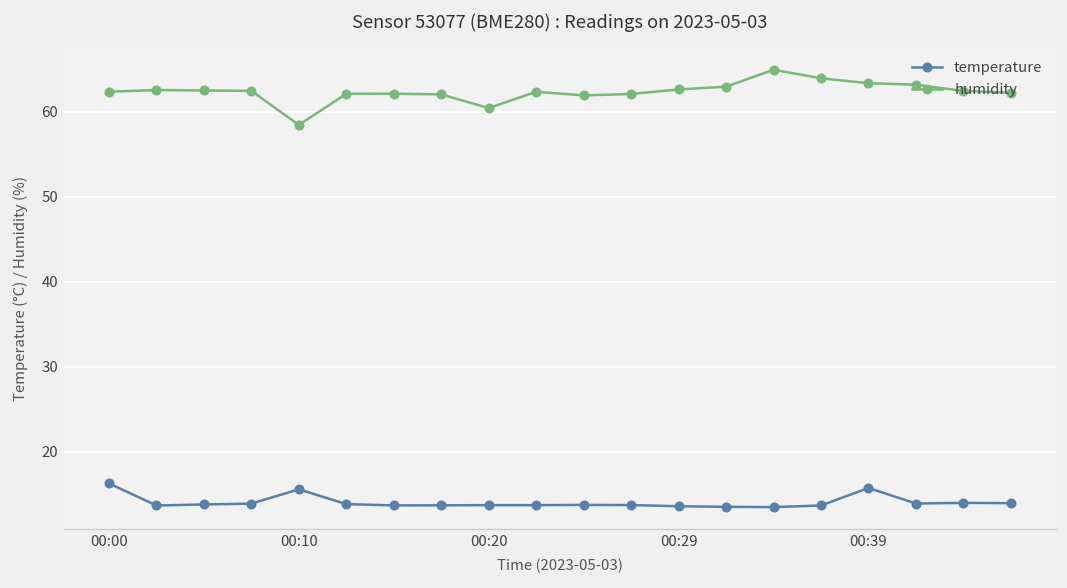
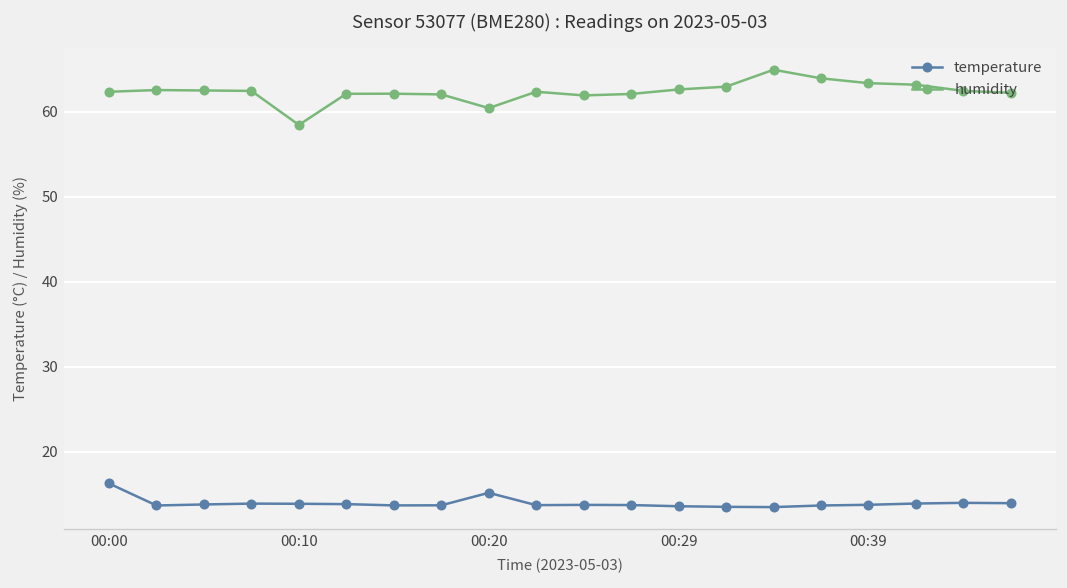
  {
    "temperature": {
      "00:00": 16,
-     "00:10": 16,
-     "00:20": 14,
+     "00:10": 14,
+     "00:20": 15,
      "00:29": 14,
-     "00:39": 16
+     "00:39": 14
    },
    "humidity": {
      "00:00": 62,
      "00:10": 58,
      "00:20": 60,
      "00:29": 63,
      "00:39": 63
    }
  }
